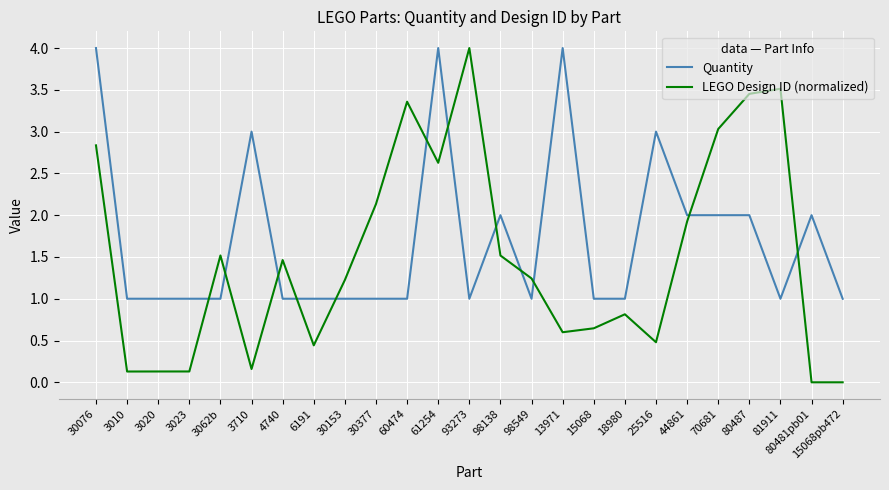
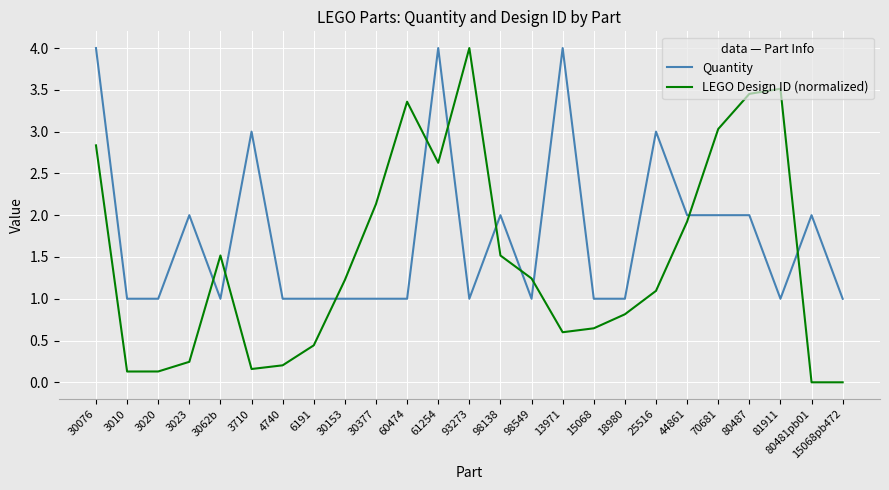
  {
    "Quantity": {
      "30076": 4,
      "3010": 1,
      "3020": 1,
-     "3023": 1,
+     "3023": 2,
      "3062b": 1,
      "3710": 3,
      "4740": 1,
      "6191": 1,
      "30153": 1,
      "30377": 1,
      "60474": 1,
      "61254": 4,
      "93273": 1,
      "98138": 2,
      "98549": 1,
      "13971": 4,
      "15068": 1,
      "18980": 1,
      "25516": 3,
      "44861": 2,
      "70681": 2,
      "80487": 2,
      "81911": 1,
      "80481pb01": 2,
      "15068pb472": 1
    },
    "LEGO Design ID (normalized)": {
      "30076": 2.8,
      "3010": 0.1,
      "3020": 0.1,
-     "3023": 0.1,
+     "3023": 0.2,
      "3062b": 1.5,
      "3710": 0.2,
-     "4740": 1.5,
+     "4740": 0.2,
      "6191": 0.4,
      "30153": 1.2,
      "30377": 2.1,
      "60474": 3.4,
      "61254": 2.6,
      "93273": 4.0,
      "98138": 1.5,
      "98549": 1.2,
      "13971": 0.6,
      "15068": 0.6,
      "18980": 0.8,
-     "25516": 0.5,
+     "25516": 1.1,
      "44861": 1.9,
      "70681": 3.0,
      "80481pb01": 0.0,
      "15068pb472": 0.0
    }
  }
